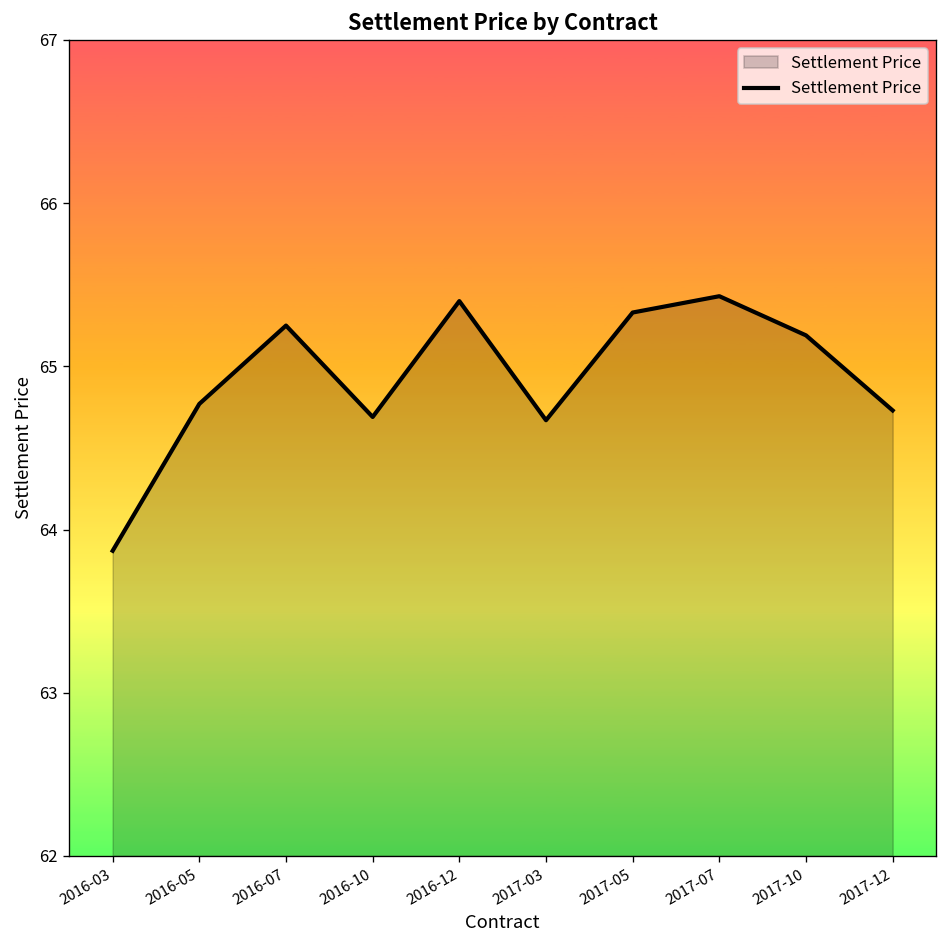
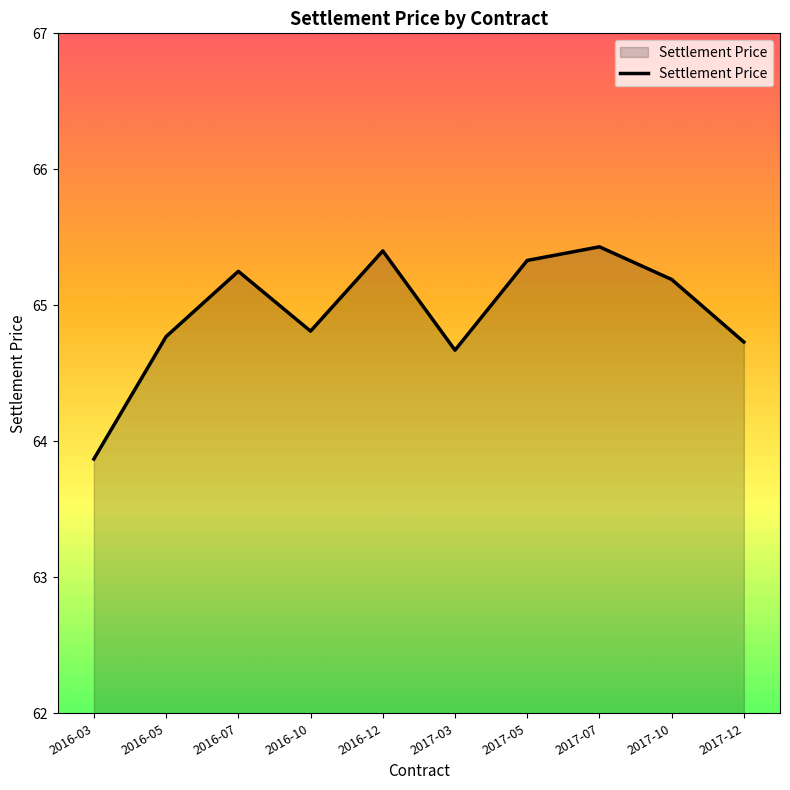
  {
    "2016-03": 63.87,
    "2016-05": 64.77,
    "2016-07": 65.25,
-   "2016-10": 64.69,
+   "2016-10": 64.81,
    "2016-12": 65.40,
    "2017-03": 64.67,
    "2017-05": 65.33,
    "2017-07": 65.43,
    "2017-10": 65.19,
    "2017-12": 64.73
  }
